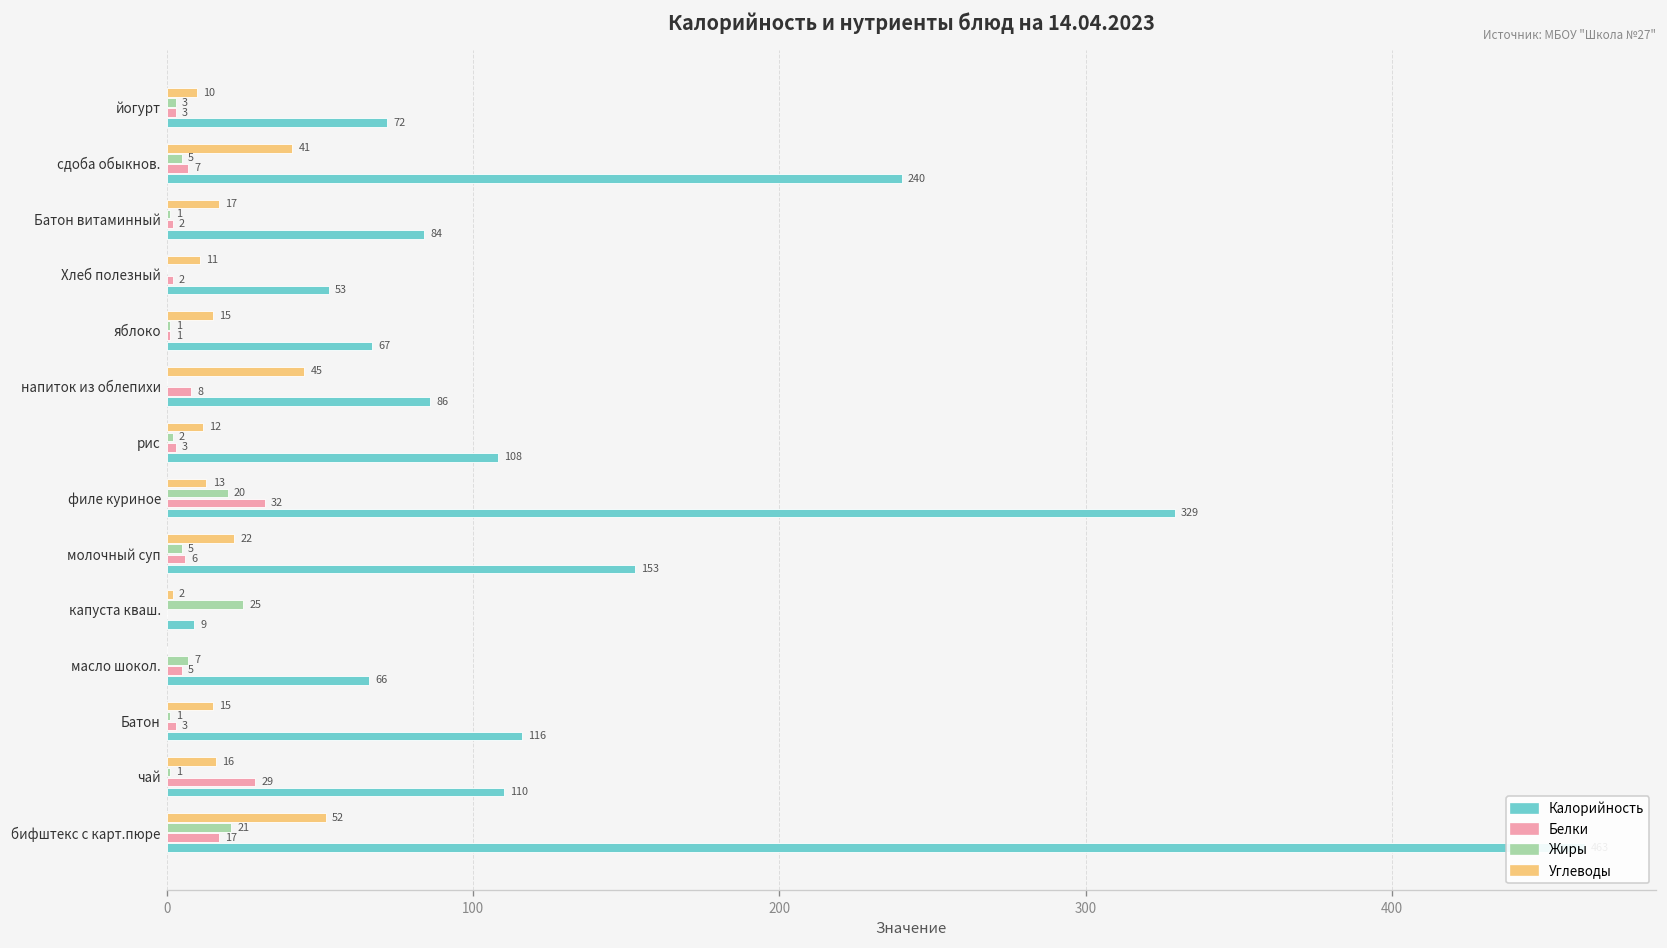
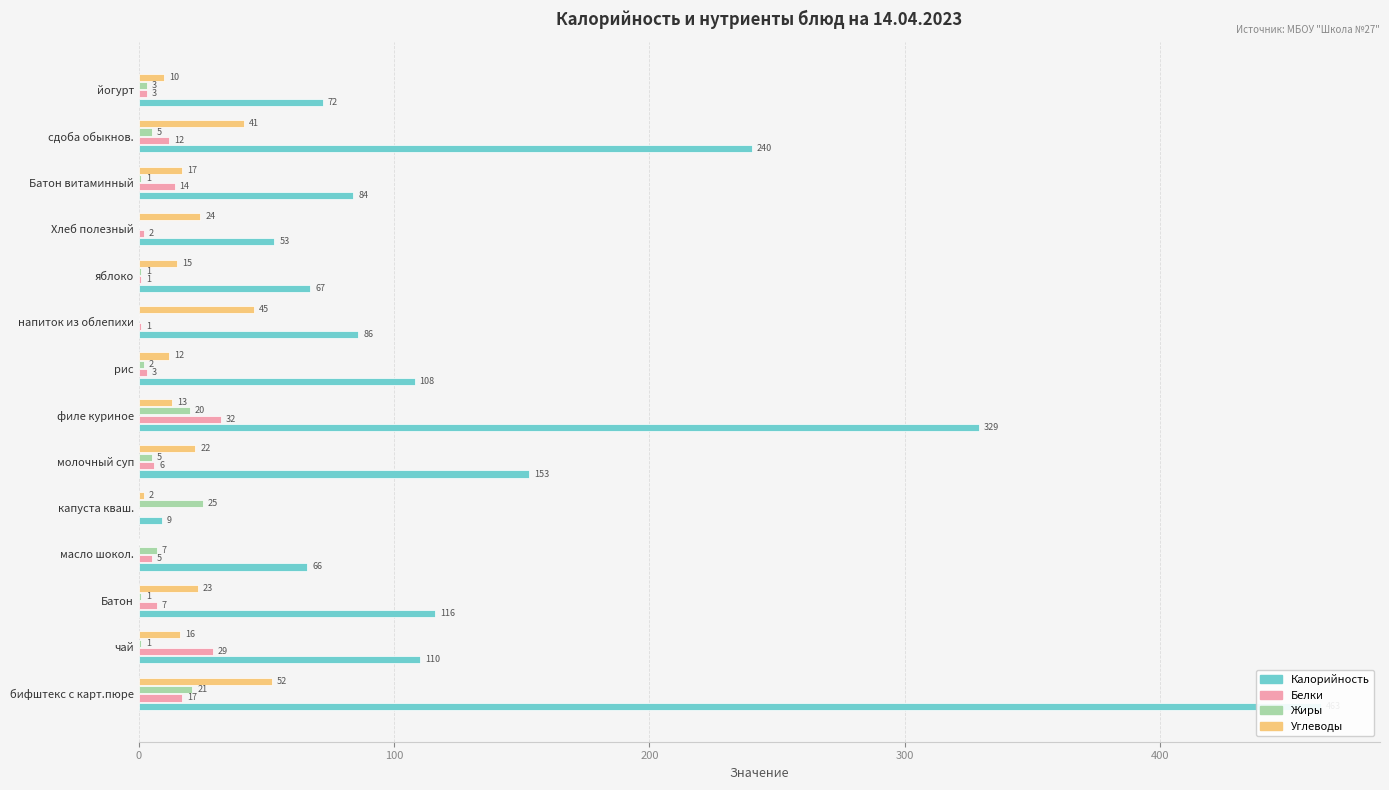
  {
    "Калорийность": {
      "йогурт": 72,
      "сдоба обыкнов.": 240,
      "Батон витаминный": 84,
      "Хлеб полезный": 53,
      "яблоко": 67,
      "напиток из облепихи": 86,
      "рис": 108,
      "филе куриное": 329,
      "молочный суп": 153,
      "капуста кваш.": 9,
      "масло шокол.": 66,
      "Батон": 116,
      "чай": 110
    },
    "Белки": {
      "йогурт": 3,
-     "сдоба обыкнов.": 7,
-     "Батон витаминный": 2,
+     "сдоба обыкнов.": 12,
+     "Батон витаминный": 14,
      "Хлеб полезный": 2,
      "яблоко": 1,
-     "напиток из облепихи": 8,
+     "напиток из облепихи": 1,
      "рис": 3,
      "филе куриное": 32,
      "молочный суп": 6,
      "масло шокол.": 5,
-     "Батон": 3,
+     "Батон": 7,
      "чай": 29,
      "бифштекс с карт.пюре": 17
    },
    "Жиры": {
      "йогурт": 3,
      "сдоба обыкнов.": 5,
      "Батон витаминный": 1,
      "яблоко": 1,
      "рис": 2,
      "филе куриное": 20,
      "молочный суп": 5,
      "капуста кваш.": 25,
      "масло шокол.": 7,
      "Батон": 1,
      "чай": 1,
      "бифштекс с карт.пюре": 21
    },
    "Углеводы": {
      "йогурт": 10,
      "сдоба обыкнов.": 41,
      "Батон витаминный": 17,
-     "Хлеб полезный": 11,
+     "Хлеб полезный": 24,
      "яблоко": 15,
      "напиток из облепихи": 45,
      "рис": 12,
      "филе куриное": 13,
      "молочный суп": 22,
      "капуста кваш.": 2,
-     "Батон": 15,
+     "Батон": 23,
      "чай": 16,
      "бифштекс с карт.пюре": 52
    }
  }
